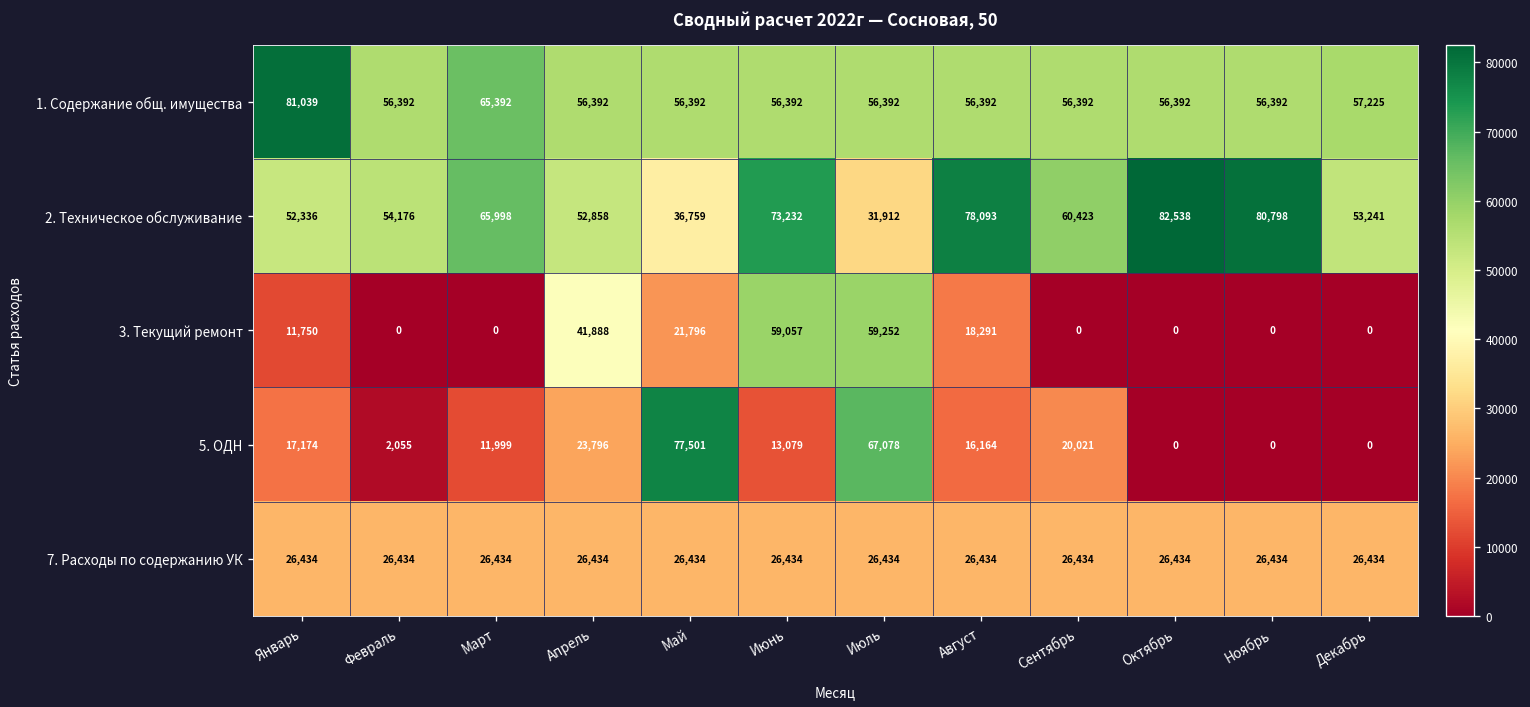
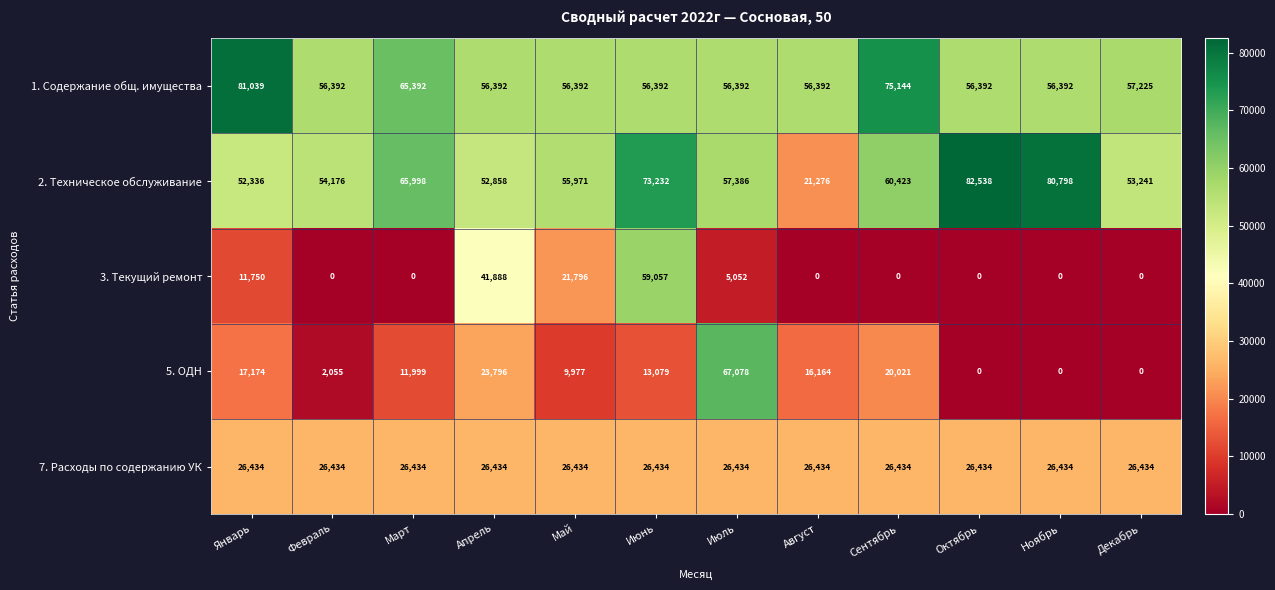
  {
    "1. Содержание общ. имущества": {
      "Январь": "81,039",
      "Февраль": "56,392",
      "Март": "65,392",
      "Апрель": "56,392",
      "Май": "56,392",
      "Июнь": "56,392",
      "Июль": "56,392",
      "Август": "56,392",
-     "Сентябрь": "56,392",
+     "Сентябрь": "75,144",
      "Октябрь": "56,392",
      "Ноябрь": "56,392",
      "Декабрь": "57,225"
    },
    "2. Техническое обслуживание": {
      "Январь": "52,336",
      "Февраль": "54,176",
      "Март": "65,998",
      "Апрель": "52,858",
-     "Май": "36,759",
+     "Май": "55,971",
      "Июнь": "73,232",
-     "Июль": "31,912",
-     "Август": "78,093",
+     "Июль": "57,386",
+     "Август": "21,276",
      "Сентябрь": "60,423",
      "Октябрь": "82,538",
      "Ноябрь": "80,798",
      "Декабрь": "53,241"
    },
    "3. Текущий ремонт": {
      "Январь": "11,750",
      "Февраль": "0",
      "Март": "0",
      "Апрель": "41,888",
      "Май": "21,796",
      "Июнь": "59,057",
-     "Июль": "59,252",
-     "Август": "18,291",
+     "Июль": "5,052",
+     "Август": "0",
      "Сентябрь": "0",
      "Октябрь": "0",
      "Ноябрь": "0",
      "Декабрь": "0"
    },
    "5. ОДН": {
      "Январь": "17,174",
      "Февраль": "2,055",
      "Март": "11,999",
      "Апрель": "23,796",
-     "Май": "77,501",
+     "Май": "9,977",
      "Июнь": "13,079",
      "Июль": "67,078",
      "Август": "16,164",
      "Сентябрь": "20,021",
      "Октябрь": "0",
      "Ноябрь": "0",
      "Декабрь": "0"
    },
    "7. Расходы по содержанию УК": {
      "Январь": "26,434",
      "Февраль": "26,434",
      "Март": "26,434",
      "Апрель": "26,434",
      "Май": "26,434",
      "Июнь": "26,434",
      "Июль": "26,434",
      "Август": "26,434",
      "Сентябрь": "26,434",
      "Октябрь": "26,434",
      "Ноябрь": "26,434",
      "Декабрь": "26,434"
    }
  }
